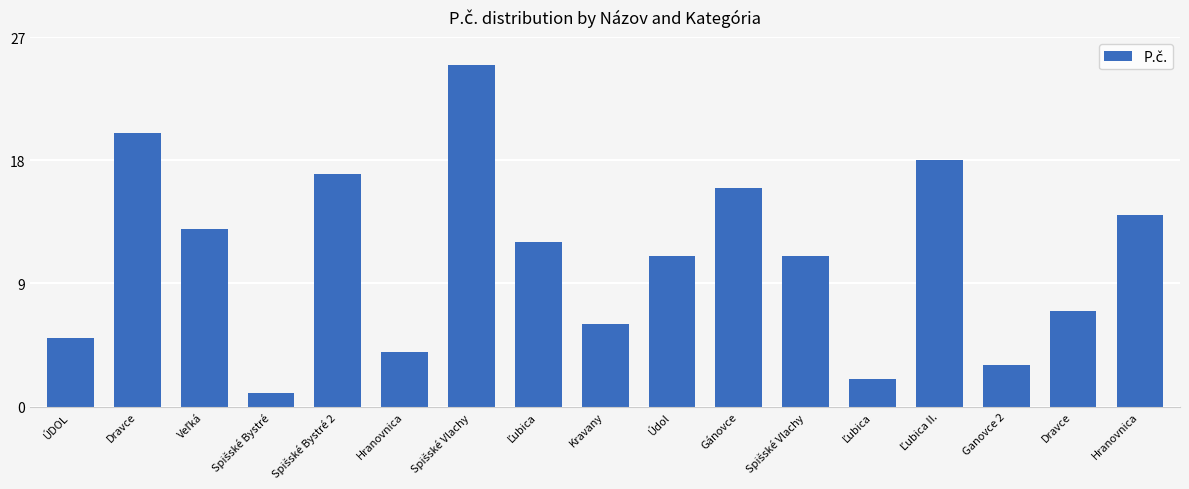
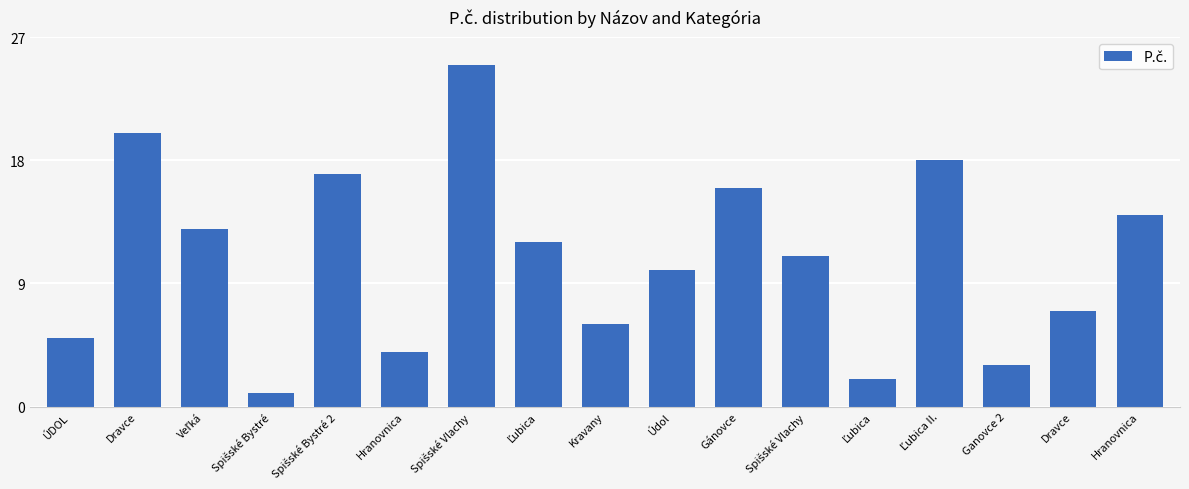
  {
    "ÚDOL": 5,
    "Veľká": 13,
    "Spišské Bystré": 1,
    "Spišské Bystré 2": 17,
    "Kravany": 6,
-   "Údol": 11,
+   "Údol": 10,
    "Gánovce": 16,
    "Ľubica II.": 18,
    "Ganovce 2": 3
  }
